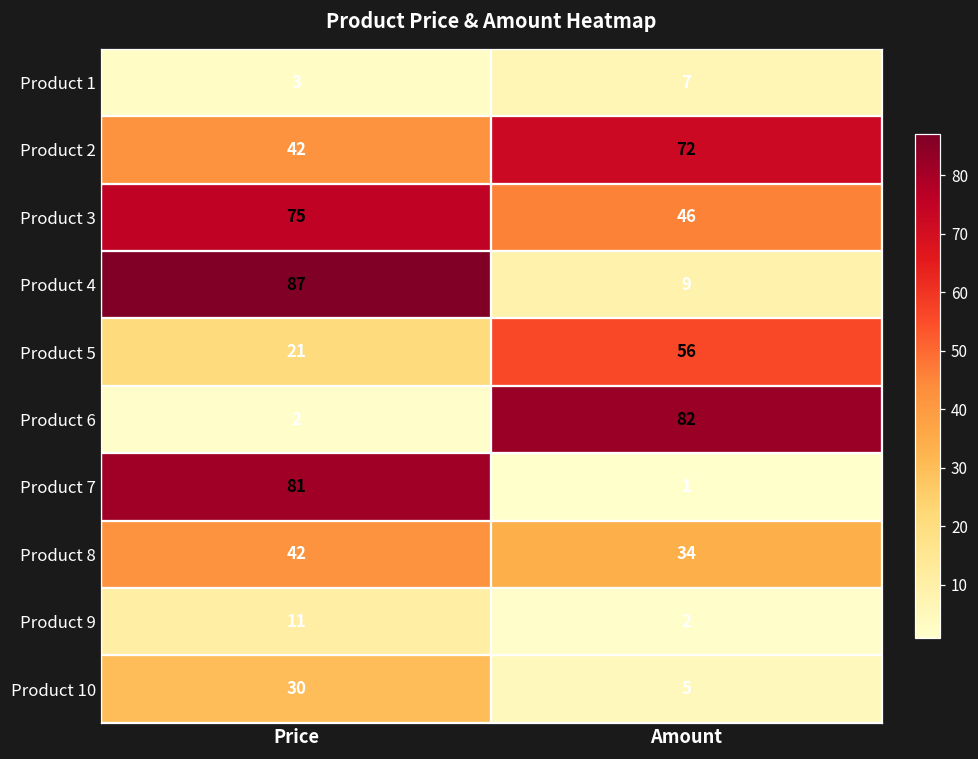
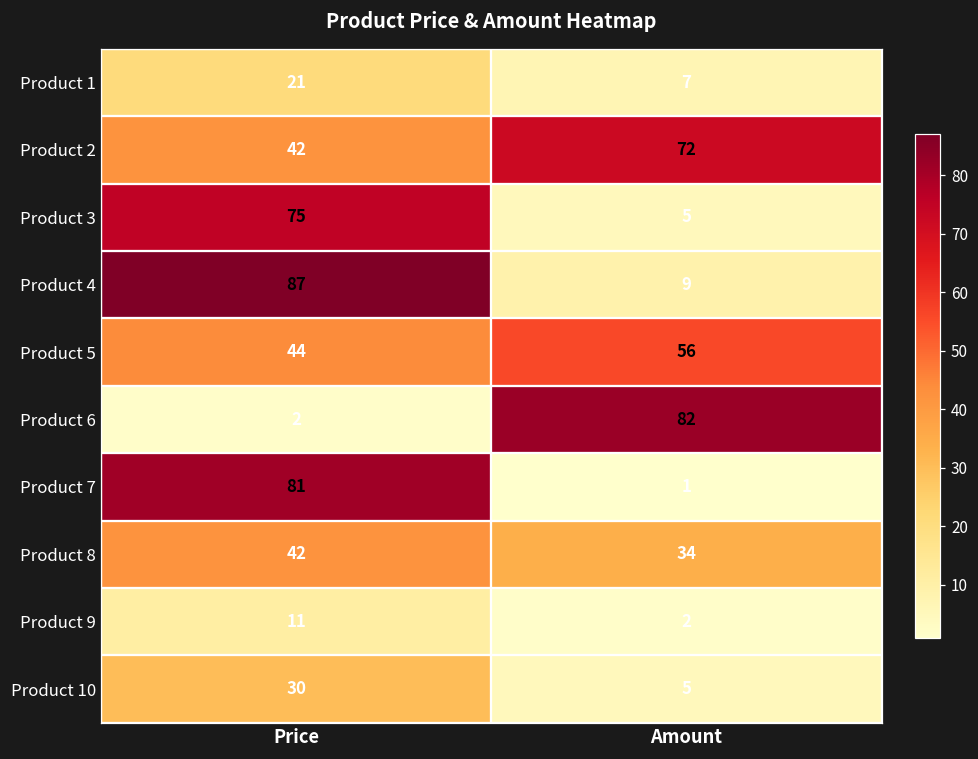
  {
    "Product 1": {
-     "Price": 3,
+     "Price": 21,
      "Amount": 7
    },
    "Product 2": {
      "Price": 42,
      "Amount": 72
    },
    "Product 3": {
      "Price": 75,
-     "Amount": 46
+     "Amount": 5
    },
    "Product 4": {
      "Price": 87,
      "Amount": 9
    },
    "Product 5": {
-     "Price": 21,
+     "Price": 44,
      "Amount": 56
    },
    "Product 6": {
      "Price": 2,
      "Amount": 82
    },
    "Product 7": {
      "Price": 81,
      "Amount": 1
    },
    "Product 8": {
      "Price": 42,
      "Amount": 34
    },
    "Product 9": {
      "Price": 11,
      "Amount": 2
    },
    "Product 10": {
      "Price": 30,
      "Amount": 5
    }
  }
